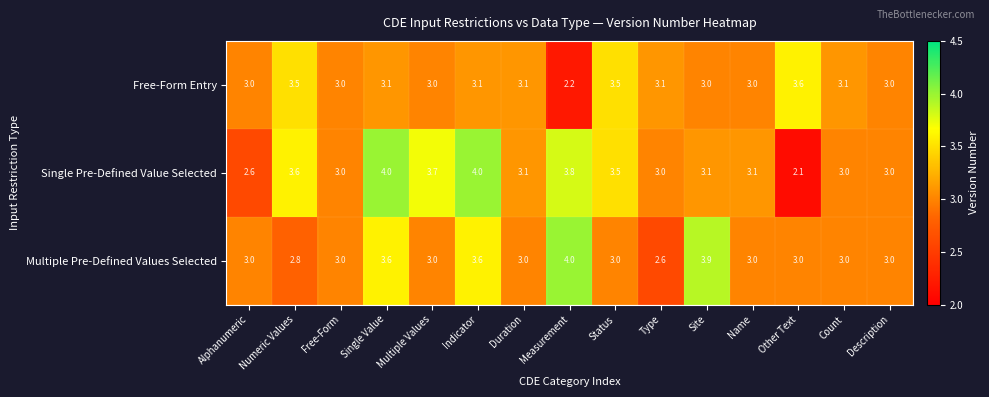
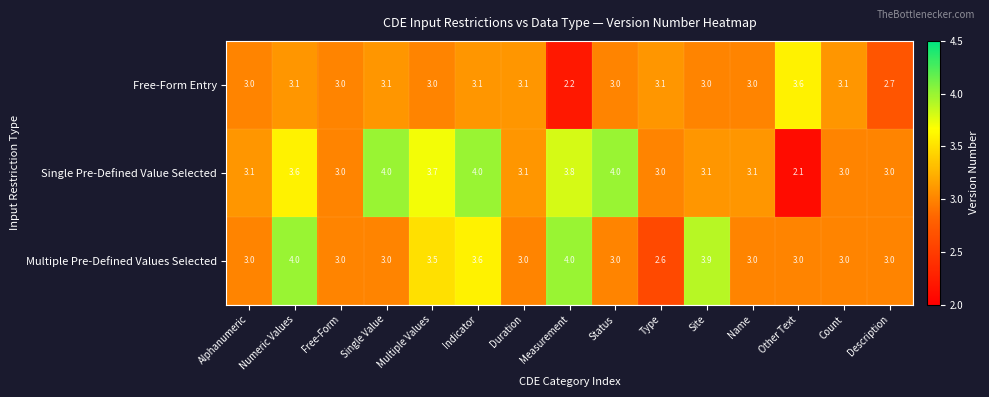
  {
    "Free-Form Entry": {
      "Alphanumeric": 3.0,
-     "Numeric Values": 3.5,
+     "Numeric Values": 3.1,
      "Free-Form": 3.0,
      "Single Value": 3.1,
      "Multiple Values": 3.0,
      "Indicator": 3.1,
      "Duration": 3.1,
      "Measurement": 2.2,
-     "Status": 3.5,
+     "Status": 3.0,
      "Type": 3.1,
      "Site": 3.0,
      "Name": 3.0,
      "Other Text": 3.6,
      "Count": 3.1,
-     "Description": 3.0
+     "Description": 2.7
    },
    "Single Pre-Defined Value Selected": {
-     "Alphanumeric": 2.6,
+     "Alphanumeric": 3.1,
      "Numeric Values": 3.6,
      "Free-Form": 3.0,
      "Single Value": 4.0,
      "Multiple Values": 3.7,
      "Indicator": 4.0,
      "Duration": 3.1,
      "Measurement": 3.8,
-     "Status": 3.5,
+     "Status": 4.0,
      "Type": 3.0,
      "Site": 3.1,
      "Name": 3.1,
      "Other Text": 2.1,
      "Count": 3.0,
      "Description": 3.0
    },
    "Multiple Pre-Defined Values Selected": {
      "Alphanumeric": 3.0,
-     "Numeric Values": 2.8,
+     "Numeric Values": 4.0,
      "Free-Form": 3.0,
-     "Single Value": 3.6,
-     "Multiple Values": 3.0,
+     "Single Value": 3.0,
+     "Multiple Values": 3.5,
      "Indicator": 3.6,
      "Duration": 3.0,
      "Measurement": 4.0,
      "Status": 3.0,
      "Type": 2.6,
      "Site": 3.9,
      "Name": 3.0,
      "Other Text": 3.0,
      "Count": 3.0,
      "Description": 3.0
    }
  }
